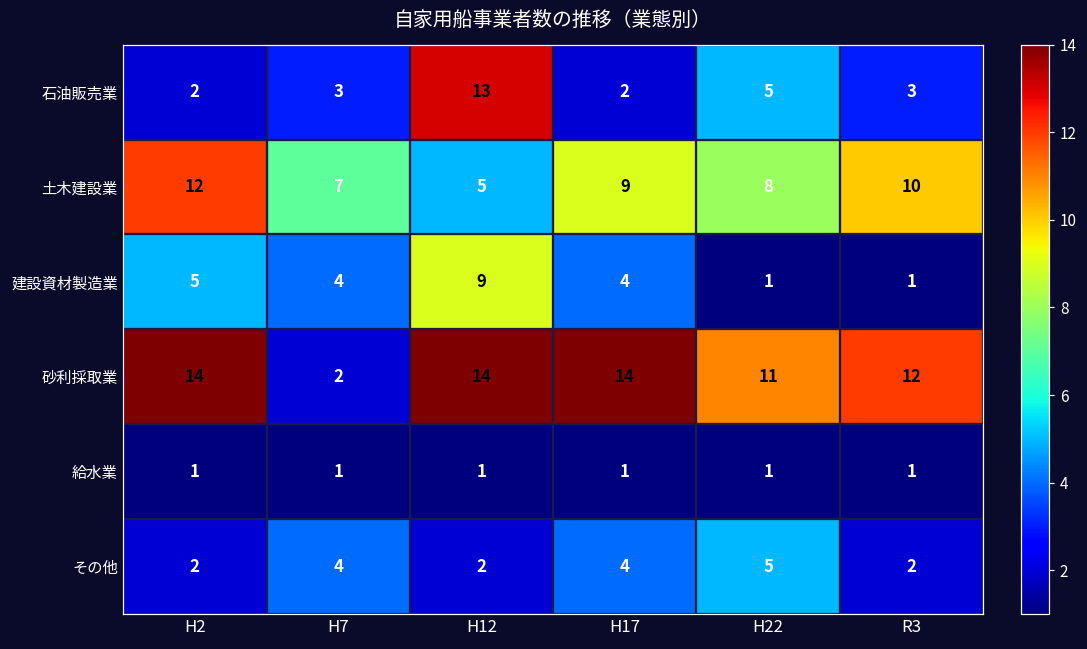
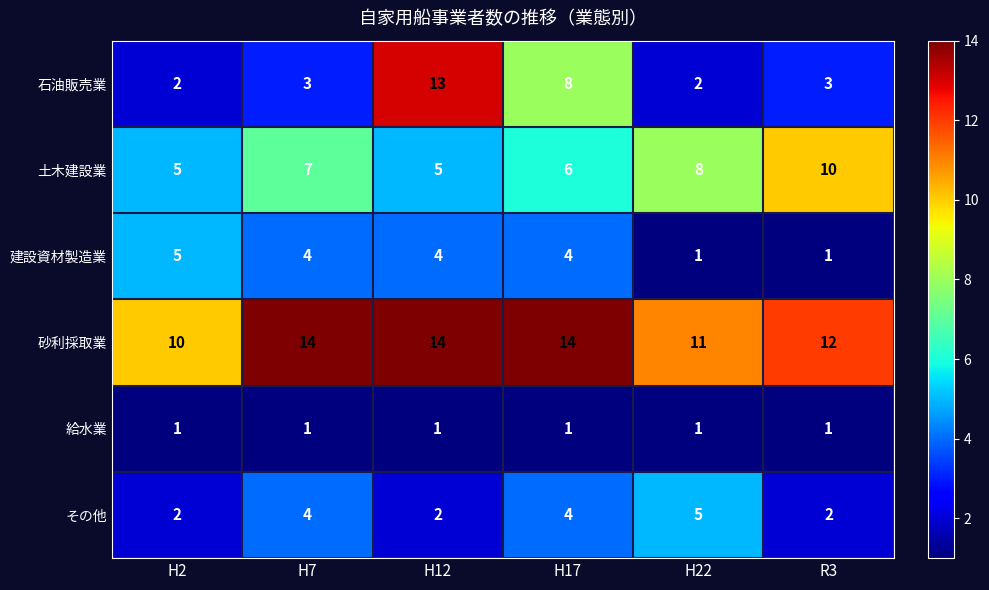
  {
    "石油販売業": {
      "H2": 2,
      "H7": 3,
      "H12": 13,
-     "H17": 2,
-     "H22": 5,
+     "H17": 8,
+     "H22": 2,
      "R3": 3
    },
    "土木建設業": {
-     "H2": 12,
+     "H2": 5,
      "H7": 7,
      "H12": 5,
-     "H17": 9,
+     "H17": 6,
      "H22": 8,
      "R3": 10
    },
    "建設資材製造業": {
      "H2": 5,
      "H7": 4,
-     "H12": 9,
+     "H12": 4,
      "H17": 4,
      "H22": 1,
      "R3": 1
    },
    "砂利採取業": {
-     "H2": 14,
-     "H7": 2,
+     "H2": 10,
+     "H7": 14,
      "H12": 14,
      "H17": 14,
      "H22": 11,
      "R3": 12
    },
    "給水業": {
      "H2": 1,
      "H7": 1,
      "H12": 1,
      "H17": 1,
      "H22": 1,
      "R3": 1
    },
    "その他": {
      "H2": 2,
      "H7": 4,
      "H12": 2,
      "H17": 4,
      "H22": 5,
      "R3": 2
    }
  }
